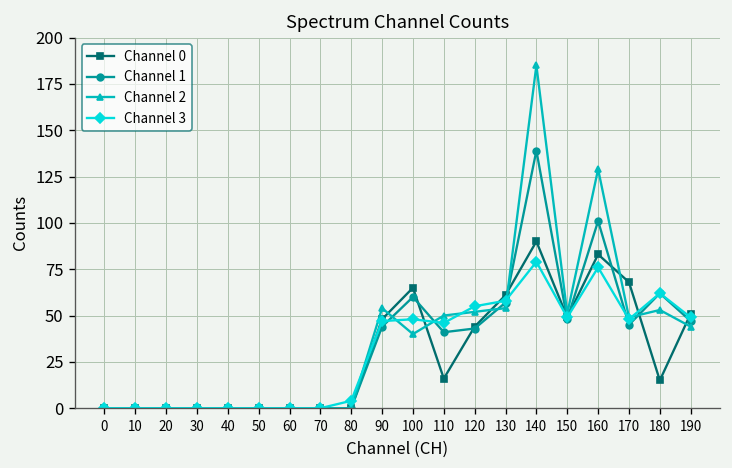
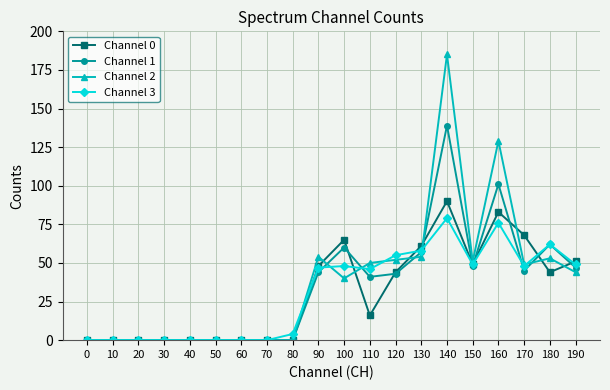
  {
    "Channel 0": {
      "100": 65,
      "110": 16,
      "130": 61,
      "140": 90,
      "160": 83,
      "170": 68,
-     "180": 15,
+     "180": 44,
      "190": 51
    }
  }
